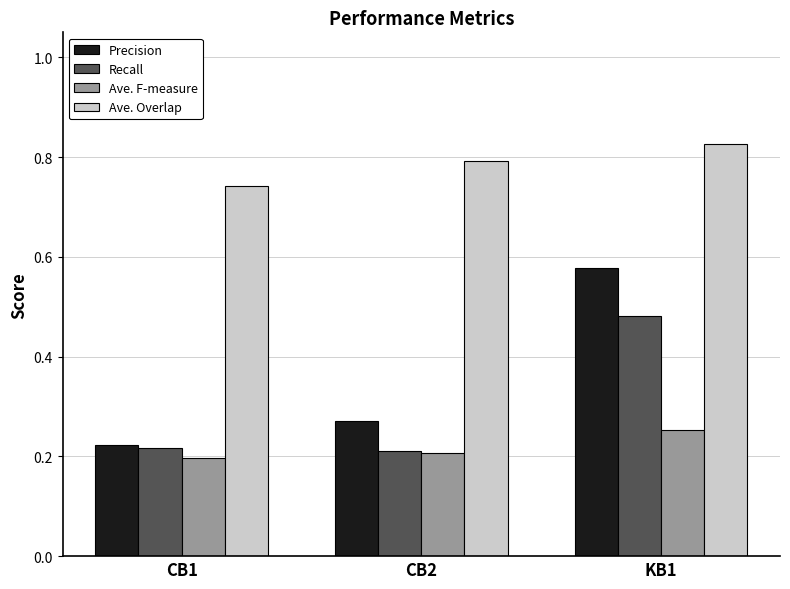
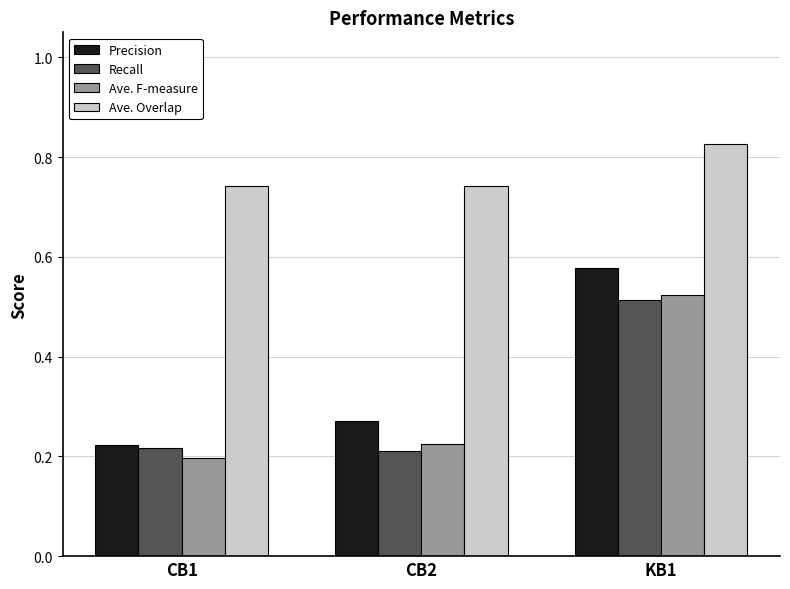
  {
    "Precision": {
      "CB1": 0.22,
      "CB2": 0.27,
      "KB1": 0.58
    },
    "Recall": {
      "CB1": 0.22,
      "CB2": 0.21,
-     "KB1": 0.48
+     "KB1": 0.51
    },
    "Ave. F-measure": {
      "CB1": 0.20,
-     "CB2": 0.21,
-     "KB1": 0.25
+     "CB2": 0.23,
+     "KB1": 0.52
    },
    "Ave. Overlap": {
      "CB1": 0.74,
-     "CB2": 0.79,
+     "CB2": 0.74,
      "KB1": 0.83
    }
  }
